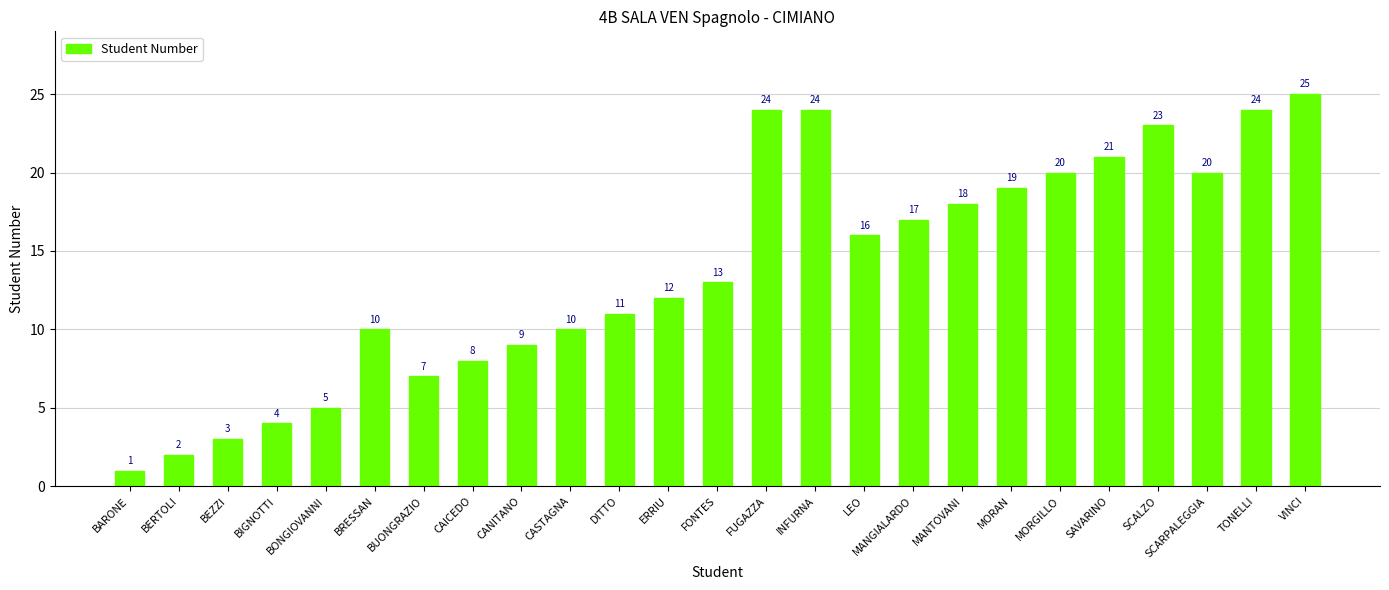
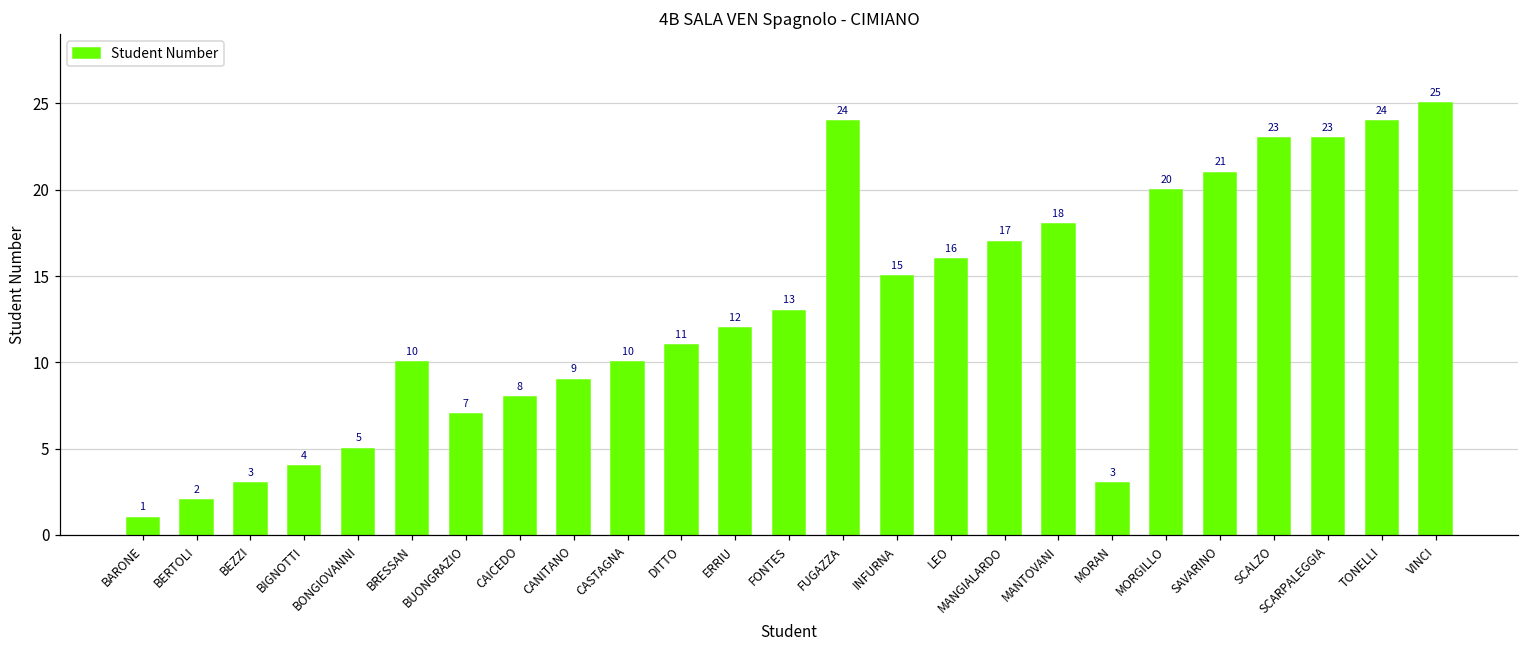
  {
    "BARONE": 1,
    "BERTOLI": 2,
    "BEZZI": 3,
    "BIGNOTTI": 4,
    "BONGIOVANNI": 5,
    "BRESSAN": 10,
    "BUONGRAZIO": 7,
    "CAICEDO": 8,
    "CANITANO": 9,
    "CASTAGNA": 10,
    "DITTO": 11,
    "ERRIU": 12,
    "FONTES": 13,
    "FUGAZZA": 24,
-   "INFURNA": 24,
+   "INFURNA": 15,
    "LEO": 16,
    "MANGIALARDO": 17,
    "MANTOVANI": 18,
-   "MORAN": 19,
+   "MORAN": 3,
    "MORGILLO": 20,
    "SAVARINO": 21,
    "SCALZO": 23,
-   "SCARPALEGGIA": 20,
+   "SCARPALEGGIA": 23,
    "TONELLI": 24,
    "VINCI": 25
  }
